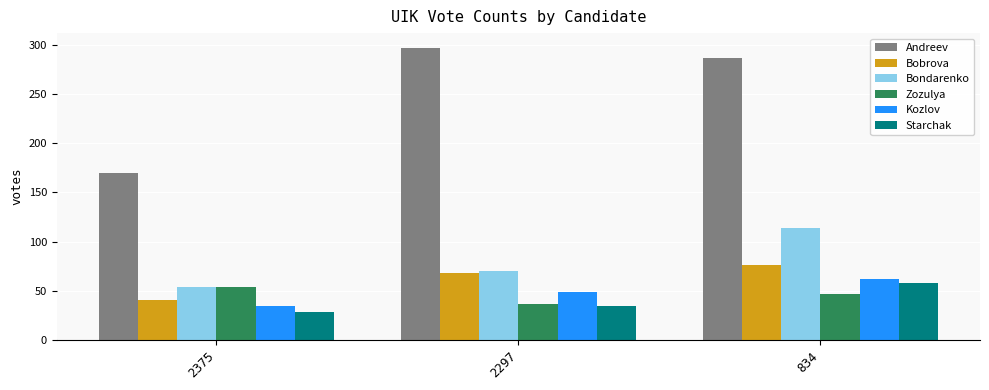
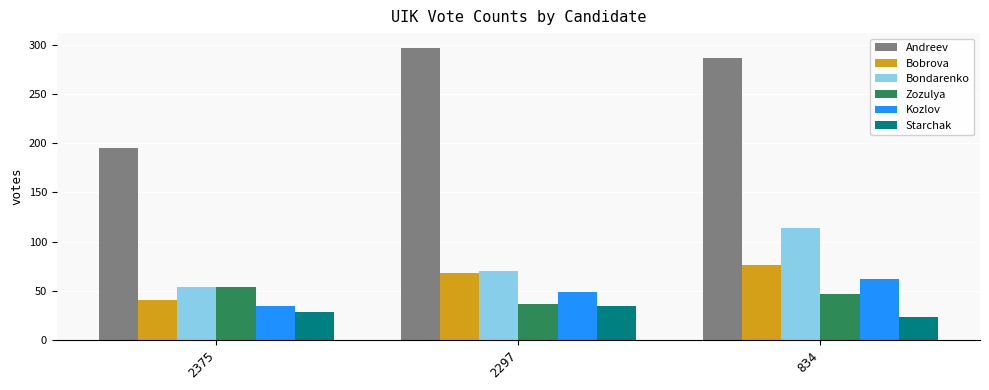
  {
    "Andreev": {
-     "2375": 170,
+     "2375": 200,
      "2297": 300,
      "834": 290
    },
    "Bobrova": {
      "2375": 40,
      "2297": 70,
      "834": 80
    },
    "Bondarenko": {
      "2375": 50,
      "2297": 70,
      "834": 110
    },
    "Zozulya": {
      "2375": 50,
      "2297": 40,
      "834": 50
    },
    "Kozlov": {
      "2375": 30,
      "2297": 50,
      "834": 60
    },
    "Starchak": {
      "2375": 30,
      "2297": 30,
-     "834": 60
+     "834": 20
    }
  }
